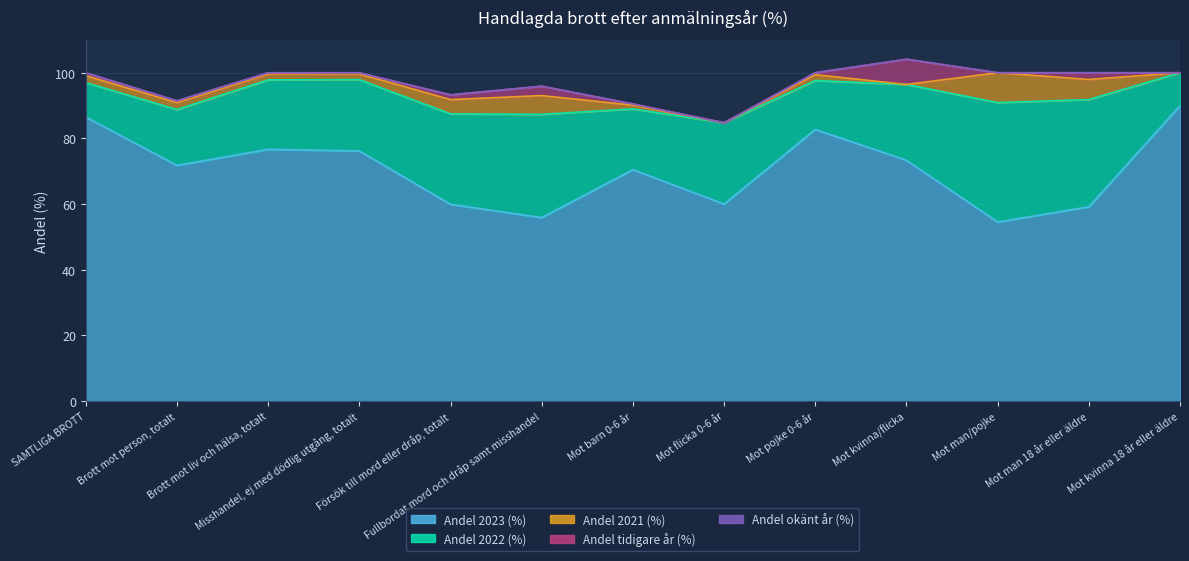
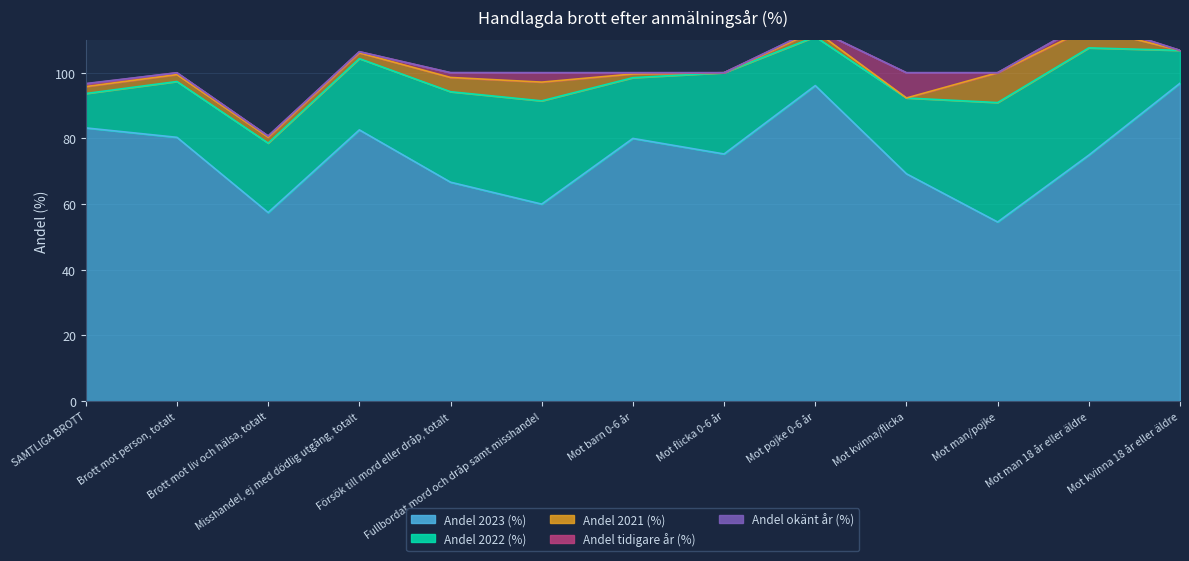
  {
    "Andel 2023 (%)": {
-     "SAMTLIGA BROTT": 87,
-     "Brott mot person, totalt": 72,
-     "Brott mot liv och hälsa, totalt": 77,
-     "Misshandel, ej med dödlig utgång, totalt": 76,
-     "Försök till mord eller dråp, totalt": 60,
-     "Fullbordat mord och dråp samt misshandel": 56,
-     "Mot barn 0-6 år": 71,
-     "Mot flicka 0-6 år": 60,
-     "Mot pojke 0-6 år": 83,
-     "Mot kvinna/flicka": 73,
+     "SAMTLIGA BROTT": 83,
+     "Brott mot person, totalt": 80,
+     "Brott mot liv och hälsa, totalt": 57,
+     "Misshandel, ej med dödlig utgång, totalt": 83,
+     "Försök till mord eller dråp, totalt": 67,
+     "Fullbordat mord och dråp samt misshandel": 60,
+     "Mot barn 0-6 år": 80,
+     "Mot flicka 0-6 år": 75,
+     "Mot pojke 0-6 år": 96,
+     "Mot kvinna/flicka": 69,
      "Mot man/pojke": 55,
-     "Mot man 18 år eller äldre": 59,
-     "Mot kvinna 18 år eller äldre": 90
+     "Mot man 18 år eller äldre": 75,
+     "Mot kvinna 18 år eller äldre": 97
    },
    "Andel 2022 (%)": {
      "SAMTLIGA BROTT": 10,
      "Brott mot person, totalt": 17,
      "Brott mot liv och hälsa, totalt": 21,
      "Misshandel, ej med dödlig utgång, totalt": 22,
      "Försök till mord eller dråp, totalt": 28,
      "Fullbordat mord och dråp samt misshandel": 31,
      "Mot barn 0-6 år": 18,
      "Mot man/pojke": 36,
      "Mot man 18 år eller äldre": 33
    },
    "Andel 2021 (%)": {
      "SAMTLIGA BROTT": 2,
      "Försök till mord eller dråp, totalt": 4,
      "Fullbordat mord och dråp samt misshandel": 6
    }
  }
